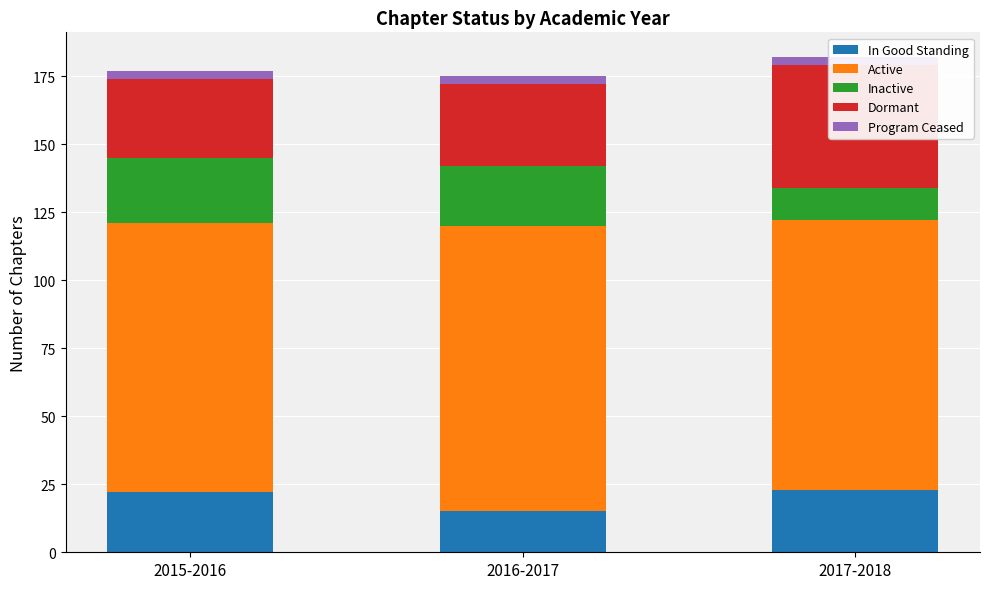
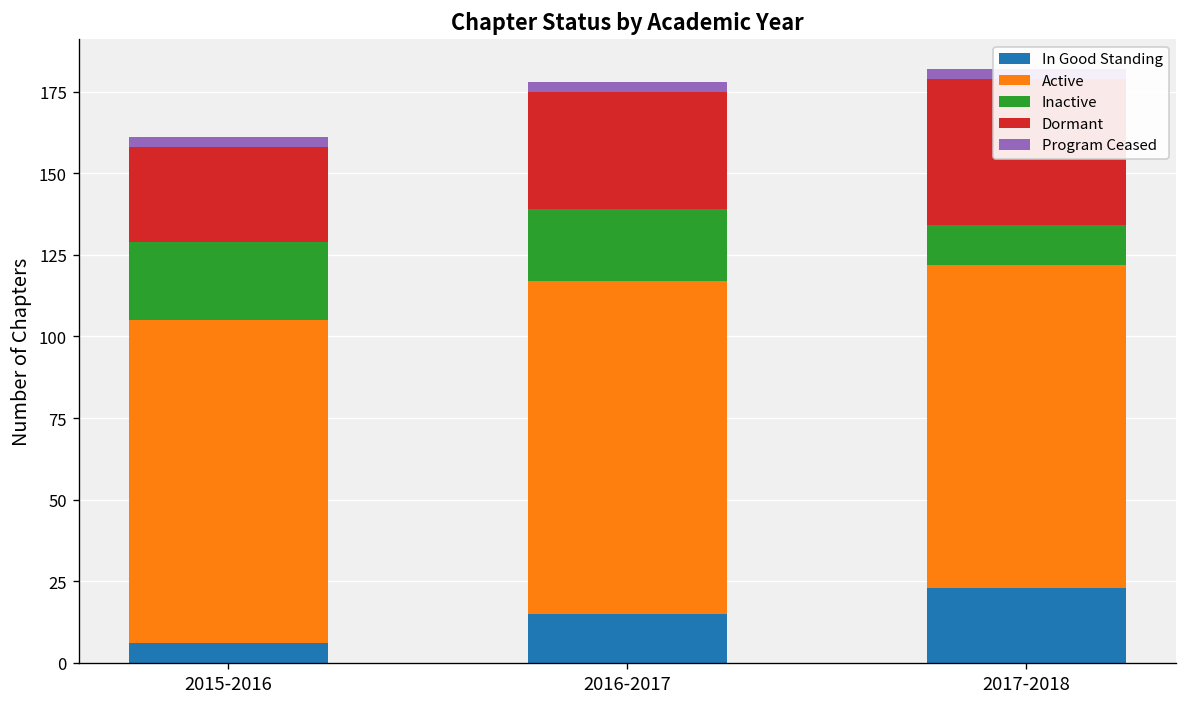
  {
    "In Good Standing": {
-     "2015-2016": 22,
+     "2015-2016": 6,
      "2016-2017": 15,
      "2017-2018": 23
    },
    "Active": {
      "2015-2016": 99,
-     "2016-2017": 105,
+     "2016-2017": 102,
      "2017-2018": 99
    },
    "Inactive": {
      "2015-2016": 24,
      "2016-2017": 22,
      "2017-2018": 12
    },
    "Dormant": {
      "2015-2016": 29,
-     "2016-2017": 30
+     "2016-2017": 36
    },
    "Program Ceased": {
      "2015-2016": 3,
      "2016-2017": 3
    }
  }
